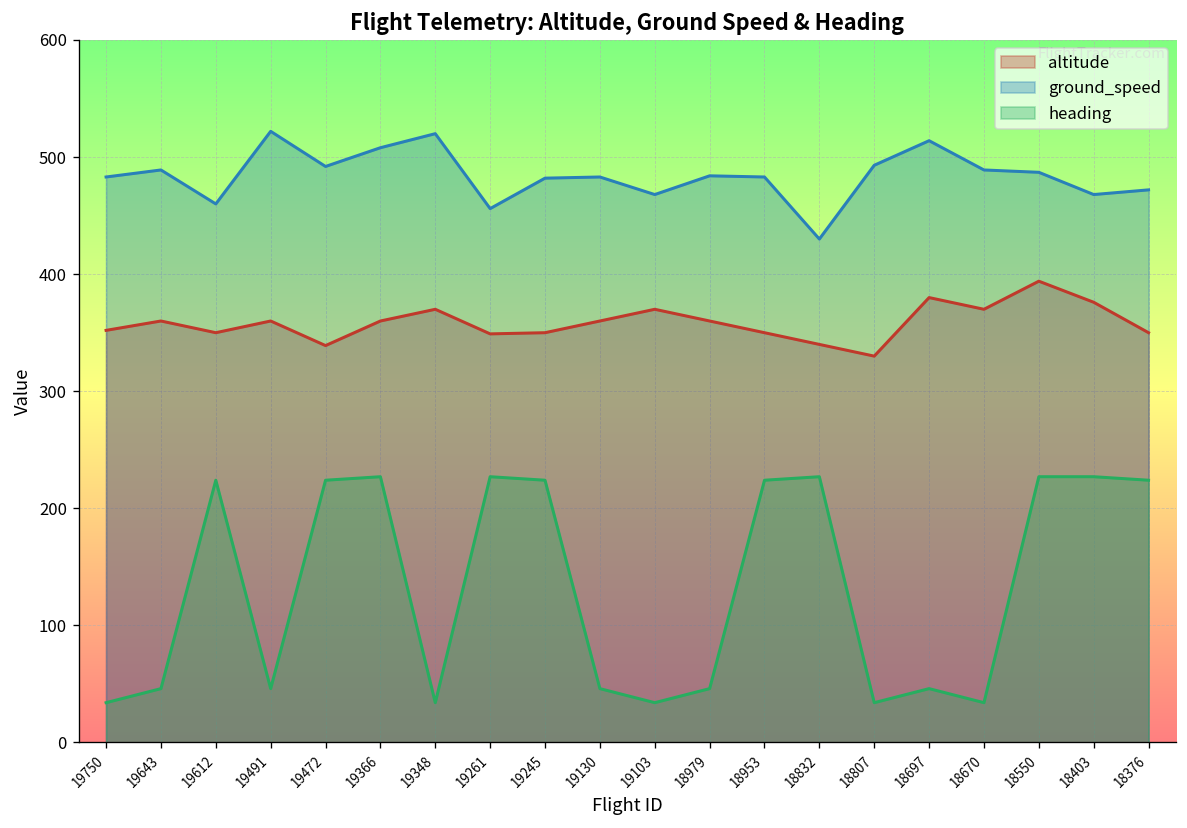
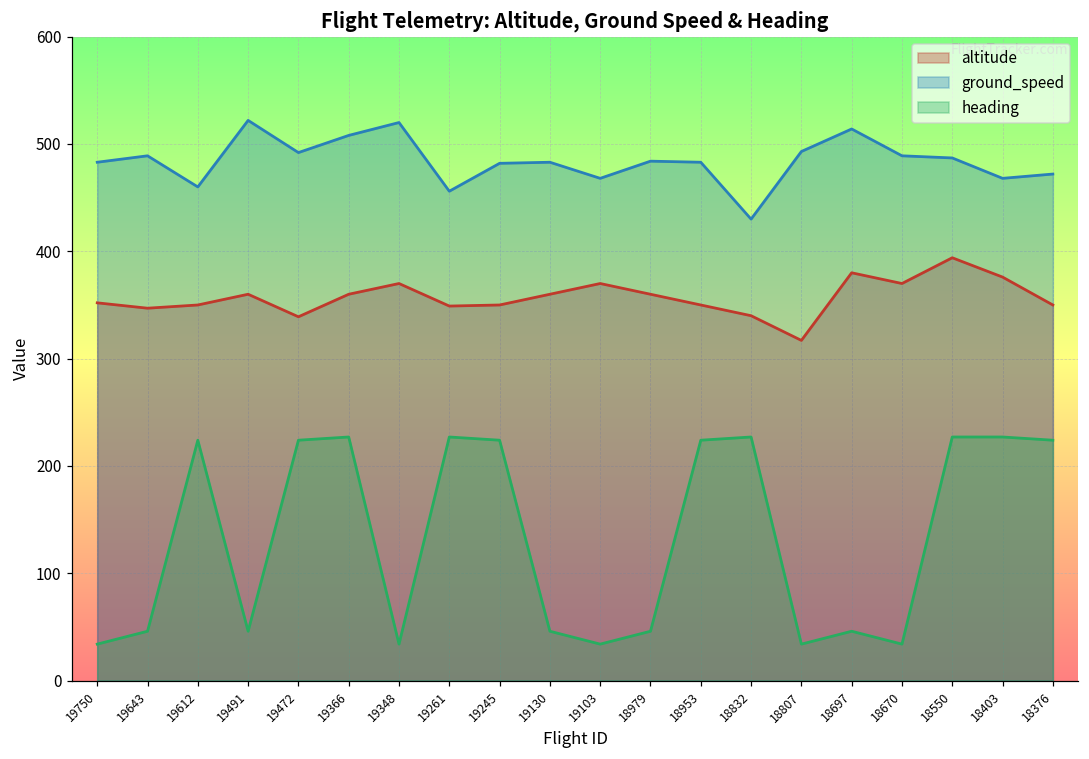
  {
    "altitude": {
      "19750": 350,
-     "19643": 360,
+     "19643": 350,
      "19612": 350,
      "19491": 360,
      "19472": 340,
      "19366": 360,
      "19348": 370,
      "19261": 350,
      "19245": 350,
      "19130": 360,
      "19103": 370,
      "18979": 360,
      "18953": 350,
      "18832": 340,
-     "18807": 330,
+     "18807": 320,
      "18697": 380,
      "18670": 370,
      "18550": 390,
      "18403": 380,
      "18376": 350
    }
  }
